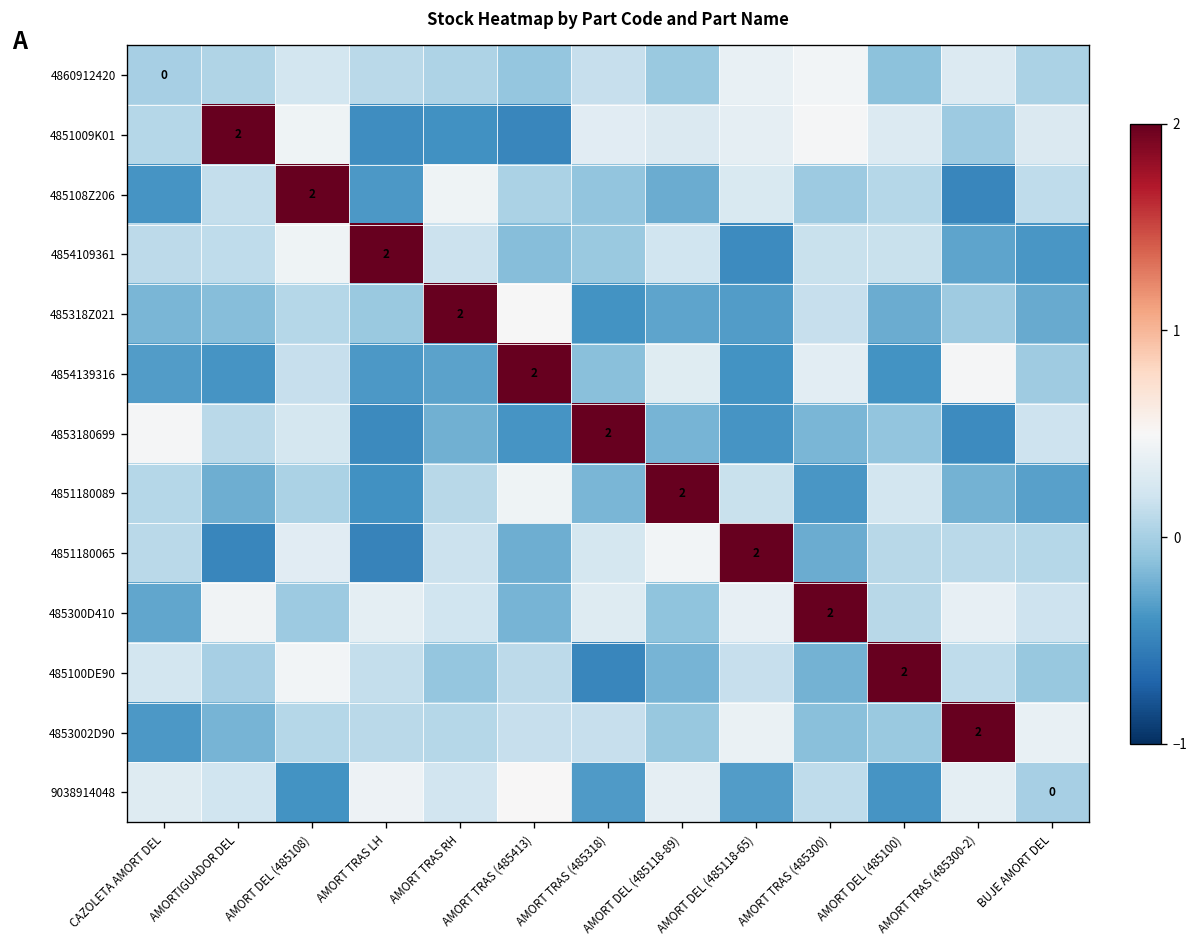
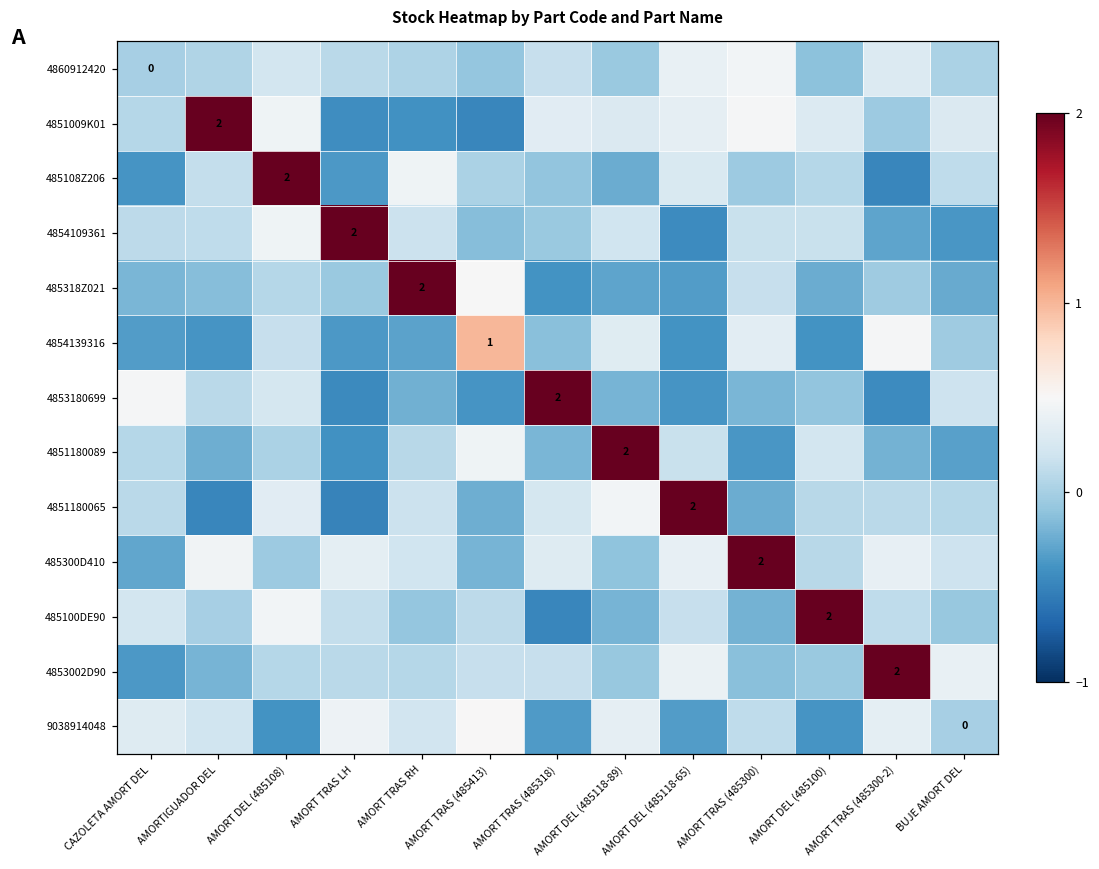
  {
    "4860912420": {
      "CAZOLETA AMORT DEL": 0
    },
    "4851009K01": {
      "AMORTIGUADOR DEL": 2
    },
    "485108Z206": {
      "AMORT DEL (485108)": 2
    },
    "4854109361": {
      "AMORT TRAS LH": 2
    },
    "485318Z021": {
      "AMORT TRAS RH": 2
    },
    "4854139316": {
-     "AMORT TRAS (485413)": 2
+     "AMORT TRAS (485413)": 1
    },
    "4853180699": {
      "AMORT TRAS (485318)": 2
    },
    "4851180089": {
      "AMORT DEL (485118-89)": 2
    },
    "4851180065": {
      "AMORT DEL (485118-65)": 2
    },
    "485300D410": {
      "AMORT TRAS (485300)": 2
    },
    "485100DE90": {
      "AMORT DEL (485100)": 2
    },
    "4853002D90": {
      "AMORT TRAS (485300-2)": 2
    },
    "9038914048": {
      "BUJE AMORT DEL": 0
    }
  }
